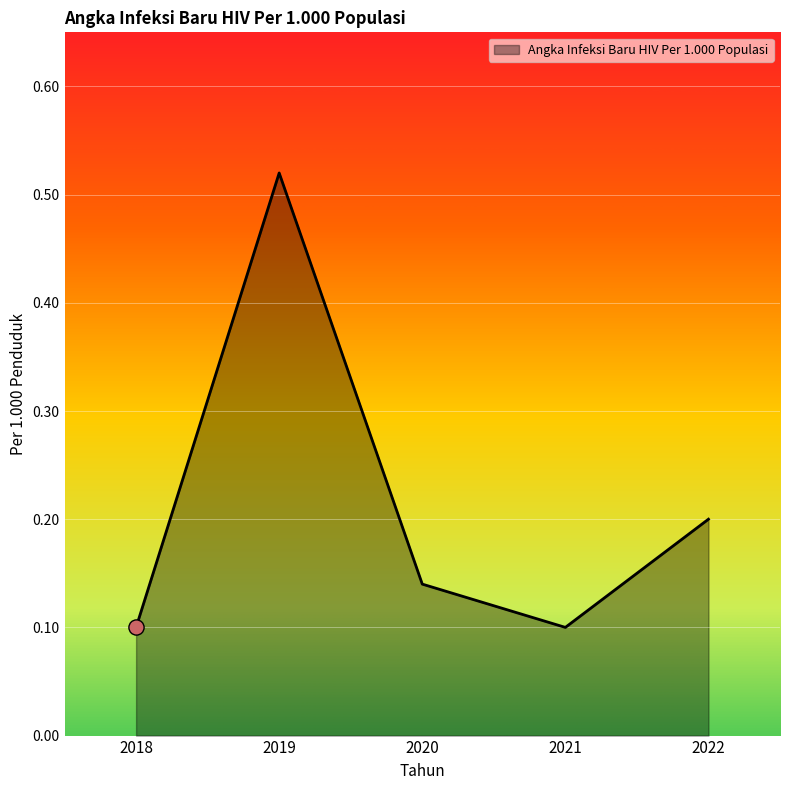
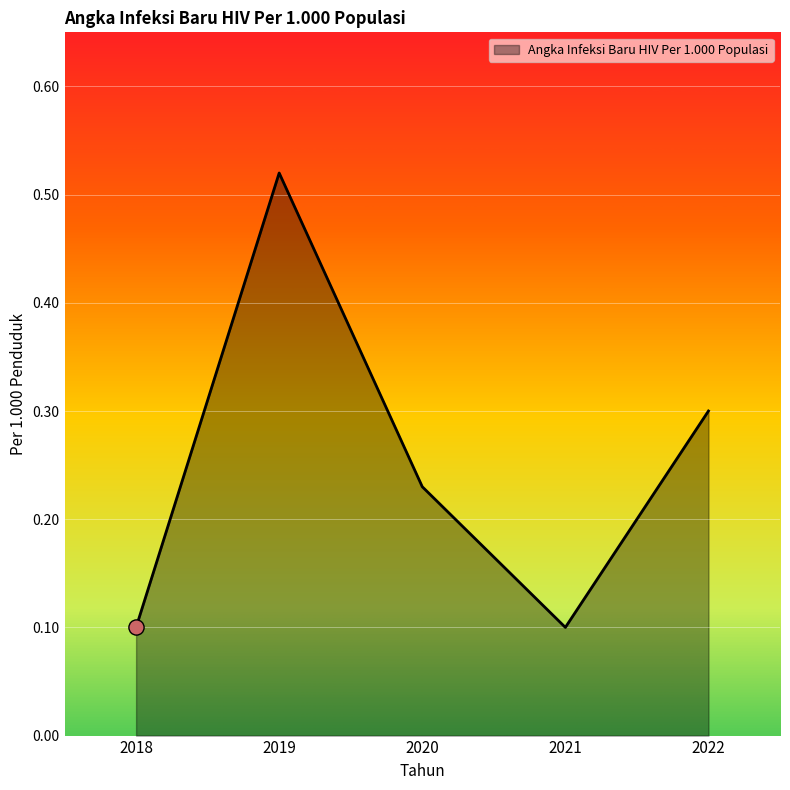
  {
    "Angka Infeksi Baru HIV Per 1.000 Populasi": {
      "2019": 0.52,
-     "2020": 0.14,
+     "2020": 0.23,
      "2021": 0.10,
-     "2022": 0.2
+     "2022": 0.3
    }
  }
